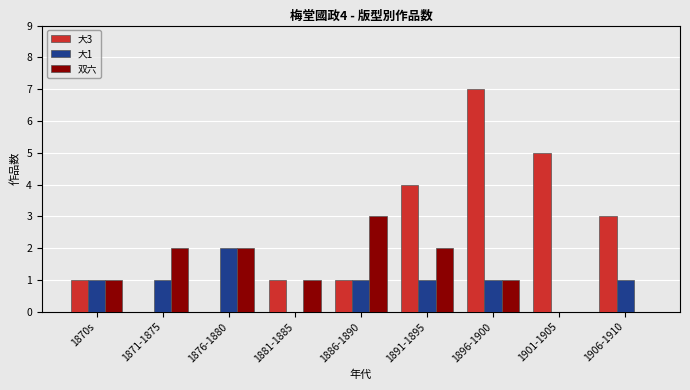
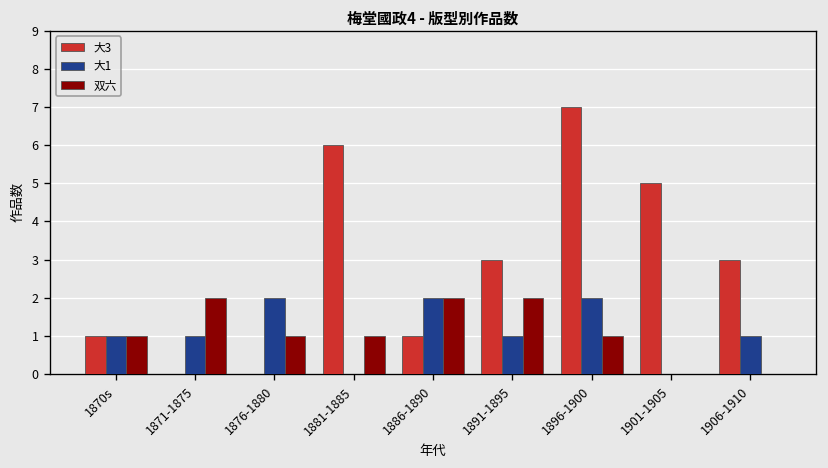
  {
    "大3": {
      "1870s": 1,
      "1871-1875": 0,
      "1876-1880": 0,
-     "1881-1885": 1,
+     "1881-1885": 6,
      "1886-1890": 1,
-     "1891-1895": 4,
+     "1891-1895": 3,
      "1896-1900": 7,
      "1901-1905": 5,
      "1906-1910": 3
    },
    "大1": {
      "1870s": 1,
      "1871-1875": 1,
      "1876-1880": 2,
      "1881-1885": 0,
-     "1886-1890": 1,
+     "1886-1890": 2,
      "1891-1895": 1,
-     "1896-1900": 1,
+     "1896-1900": 2,
      "1901-1905": 0,
      "1906-1910": 1
    },
    "双六": {
      "1870s": 1,
      "1871-1875": 2,
-     "1876-1880": 2,
+     "1876-1880": 1,
      "1881-1885": 1,
-     "1886-1890": 3,
+     "1886-1890": 2,
      "1891-1895": 2,
      "1896-1900": 1,
      "1901-1905": 0,
      "1906-1910": 0
    }
  }
